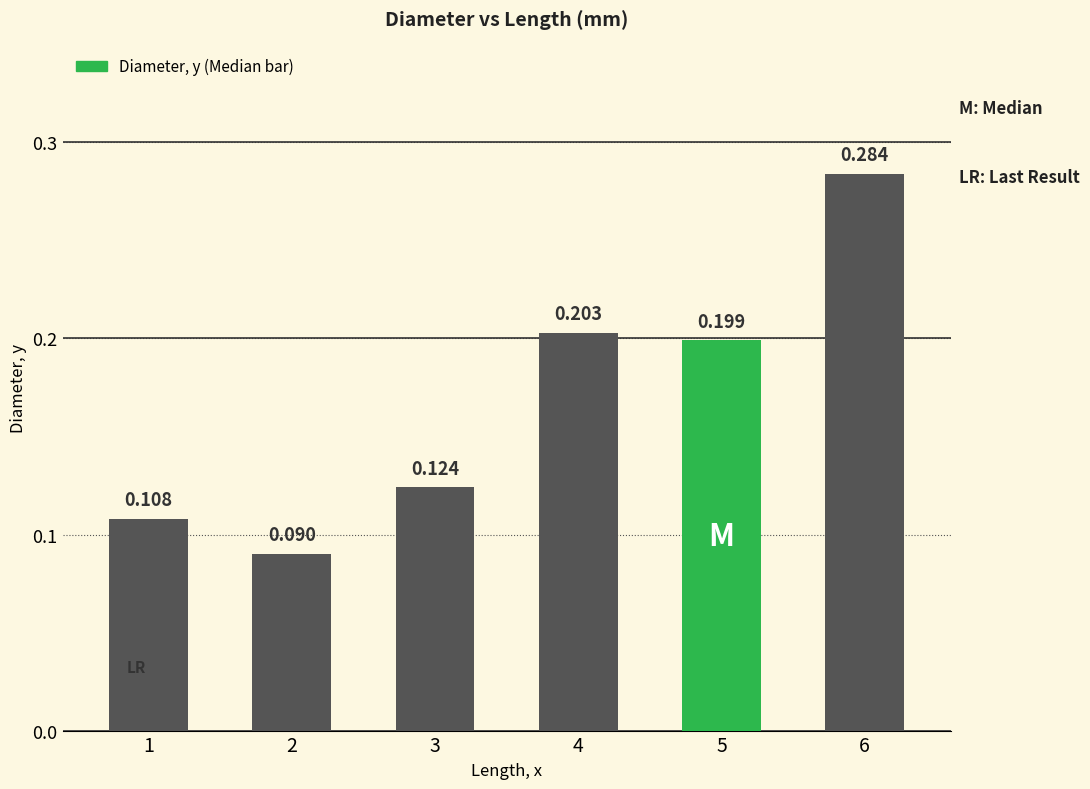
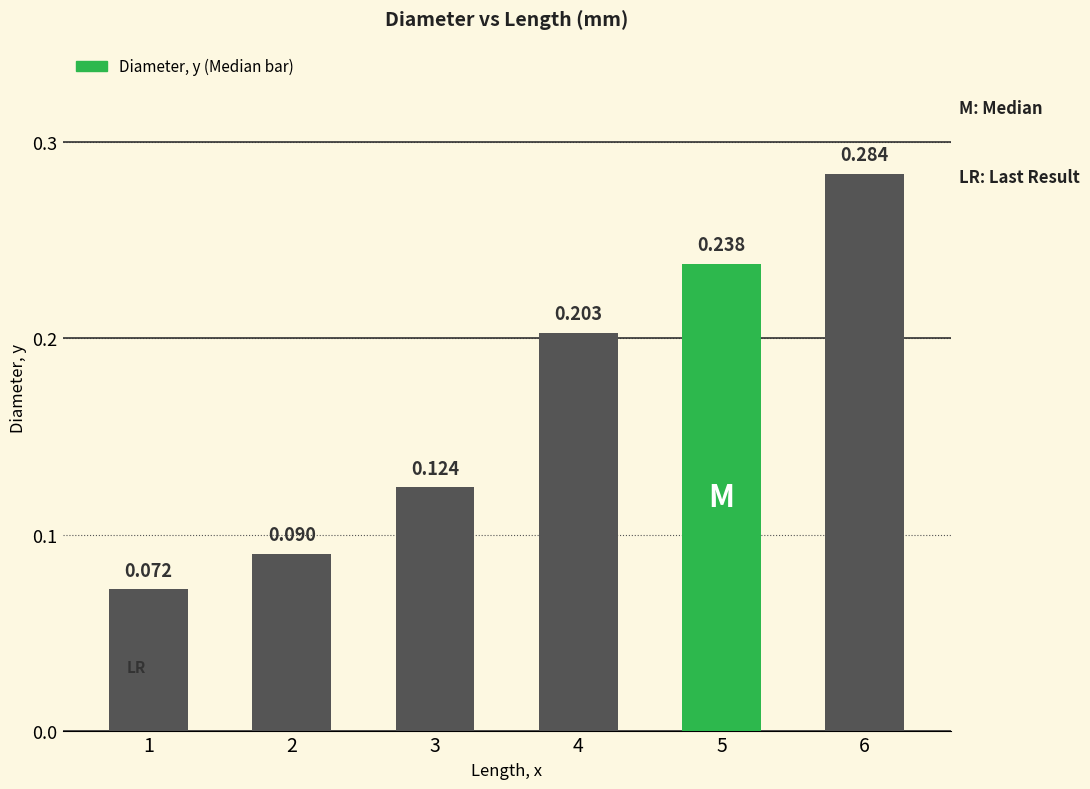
  {
-   "1": 0.108,
+   "1": 0.072,
    "2": 0.090,
    "3": 0.124,
    "4": 0.203,
-   "5": 0.199,
+   "5": 0.238,
    "6": 0.284
  }
